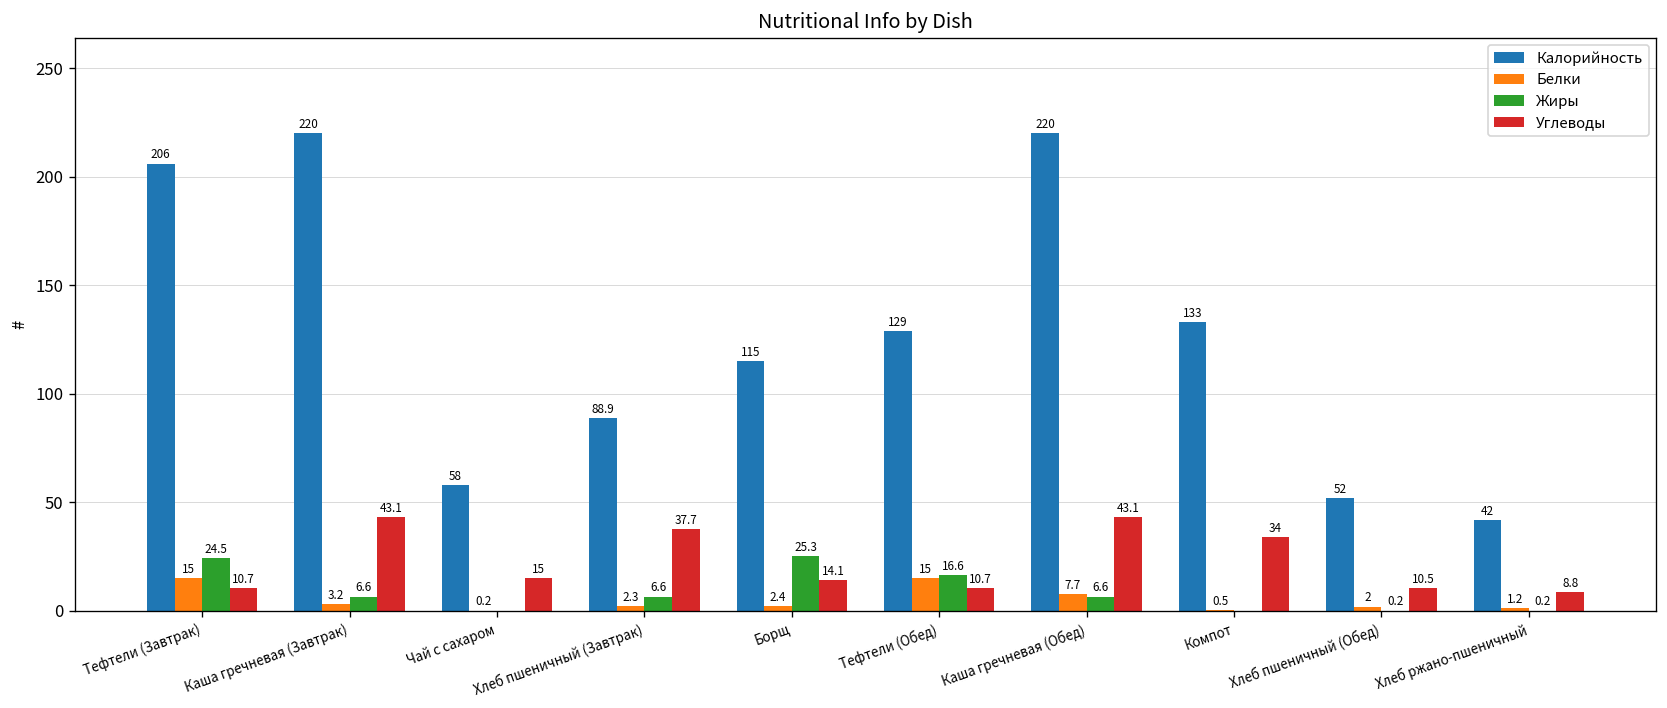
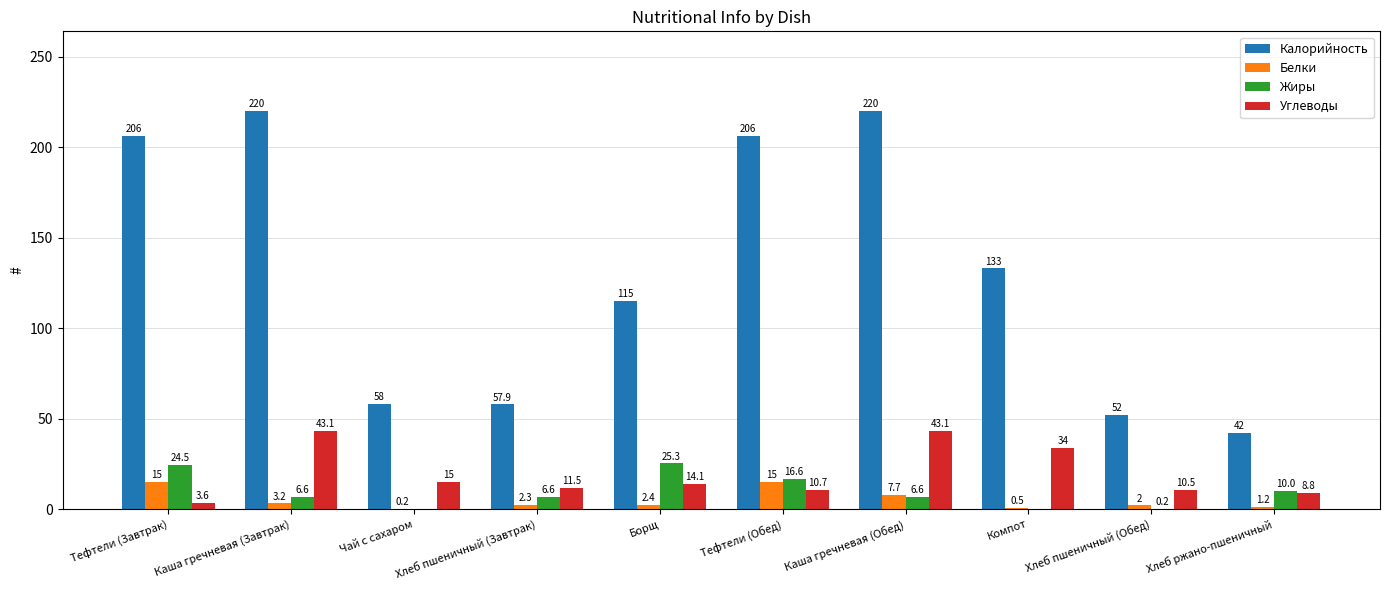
  {
    "Калорийность": {
      "Тефтели (Завтрак)": 206,
      "Каша гречневая (Завтрак)": 220,
      "Чай с сахаром": 58,
-     "Хлеб пшеничный (Завтрак)": 88.9,
+     "Хлеб пшеничный (Завтрак)": 57.9,
      "Борщ": 115,
-     "Тефтели (Обед)": 129,
+     "Тефтели (Обед)": 206,
      "Каша гречневая (Обед)": 220,
      "Компот": 133,
      "Хлеб пшеничный (Обед)": 52,
      "Хлеб ржано-пшеничный": 42
    },
    "Белки": {
      "Тефтели (Завтрак)": 15,
      "Каша гречневая (Завтрак)": 3.2,
      "Чай с сахаром": 0.2,
      "Хлеб пшеничный (Завтрак)": 2.3,
      "Борщ": 2.4,
      "Тефтели (Обед)": 15,
      "Каша гречневая (Обед)": 7.7,
      "Компот": 0.5,
      "Хлеб пшеничный (Обед)": 2,
      "Хлеб ржано-пшеничный": 1.2
    },
    "Жиры": {
      "Тефтели (Завтрак)": 24.5,
      "Каша гречневая (Завтрак)": 6.6,
      "Хлеб пшеничный (Завтрак)": 6.6,
      "Борщ": 25.3,
      "Тефтели (Обед)": 16.6,
      "Каша гречневая (Обед)": 6.6,
      "Хлеб пшеничный (Обед)": 0.2,
-     "Хлеб ржано-пшеничный": 0.2
+     "Хлеб ржано-пшеничный": 10.0
    },
    "Углеводы": {
-     "Тефтели (Завтрак)": 10.7,
+     "Тефтели (Завтрак)": 3.6,
      "Каша гречневая (Завтрак)": 43.1,
      "Чай с сахаром": 15,
-     "Хлеб пшеничный (Завтрак)": 37.7,
+     "Хлеб пшеничный (Завтрак)": 11.5,
      "Борщ": 14.1,
      "Тефтели (Обед)": 10.7,
      "Каша гречневая (Обед)": 43.1,
      "Компот": 34,
      "Хлеб пшеничный (Обед)": 10.5,
      "Хлеб ржано-пшеничный": 8.8
    }
  }
